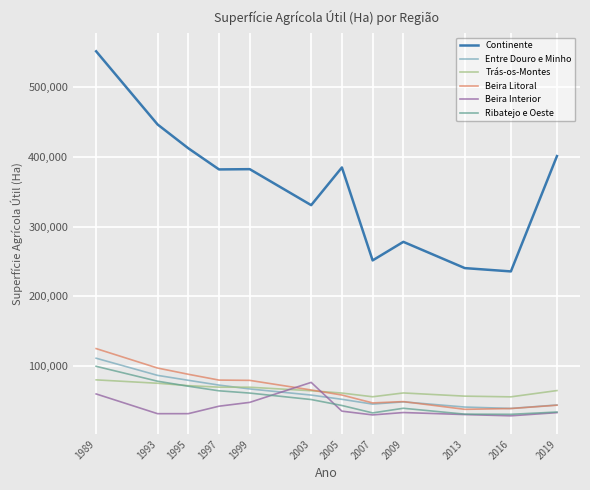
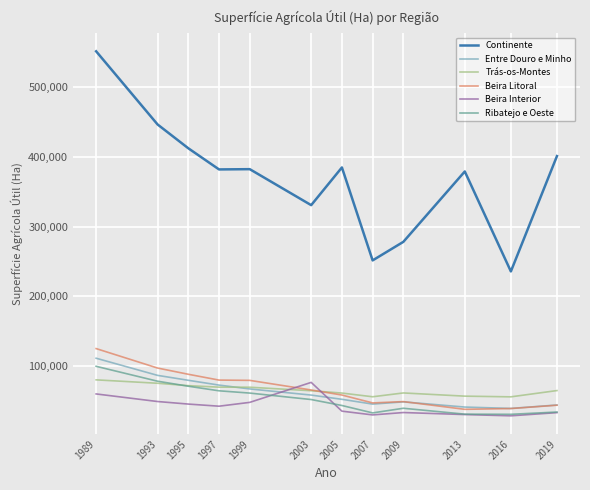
  {
    "Continente": {
      "1989": "550,000",
      "1993": "450,000",
      "1995": "410,000",
      "1997": "380,000",
      "1999": "380,000",
      "2003": "330,000",
      "2005": "380,000",
      "2007": "250,000",
      "2009": "280,000",
-     "2013": "240,000",
+     "2013": "380,000",
      "2016": "240,000",
      "2019": "400,000"
    },
    "Trás-os-Montes": {
      "1989": "80,000",
      "2007": "60,000",
      "2009": "60,000",
      "2013": "60,000",
      "2016": "60,000",
      "2019": "70,000"
    },
    "Beira Litoral": {
      "1989": "130,000",
      "1993": "100,000",
      "1995": "90,000",
      "1997": "80,000",
      "1999": "80,000"
    },
    "Beira Interior": {
      "1989": "60,000",
-     "1993": "30,000",
-     "1995": "30,000",
+     "1993": "50,000",
+     "1995": "50,000",
      "1997": "40,000",
      "1999": "50,000",
      "2003": "80,000",
      "2005": "40,000",
      "2009": "30,000"
    }
  }
